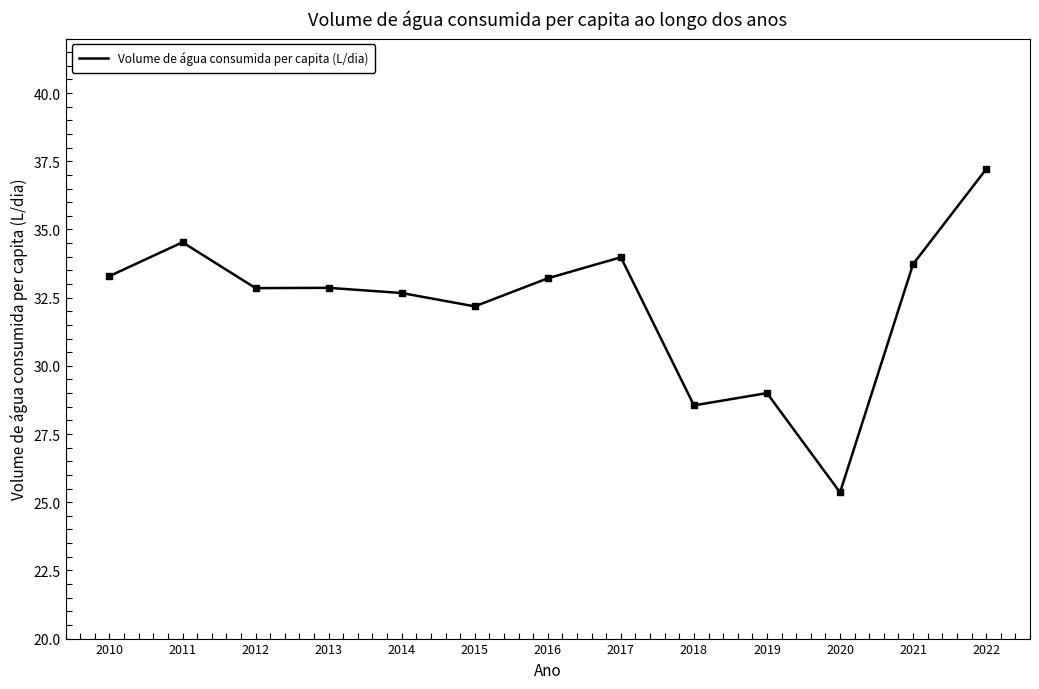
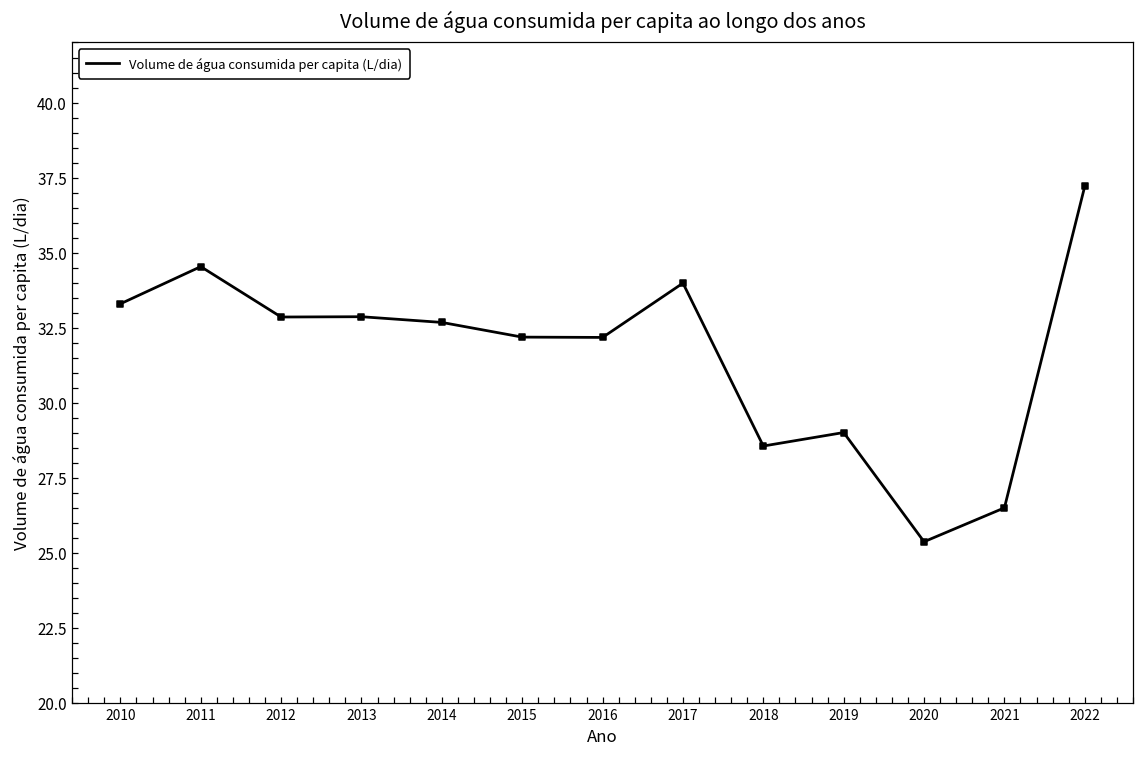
  {
    "2010": 33.3,
    "2011": 34.5,
    "2012": 32.9,
    "2013": 32.9,
    "2014": 32.7,
    "2015": 32.2,
-   "2016": 33.2,
+   "2016": 32.2,
    "2017": 34.0,
    "2018": 28.6,
    "2019": 29.0,
    "2020": 25.4,
-   "2021": 33.7,
+   "2021": 26.5,
    "2022": 37.2
  }
